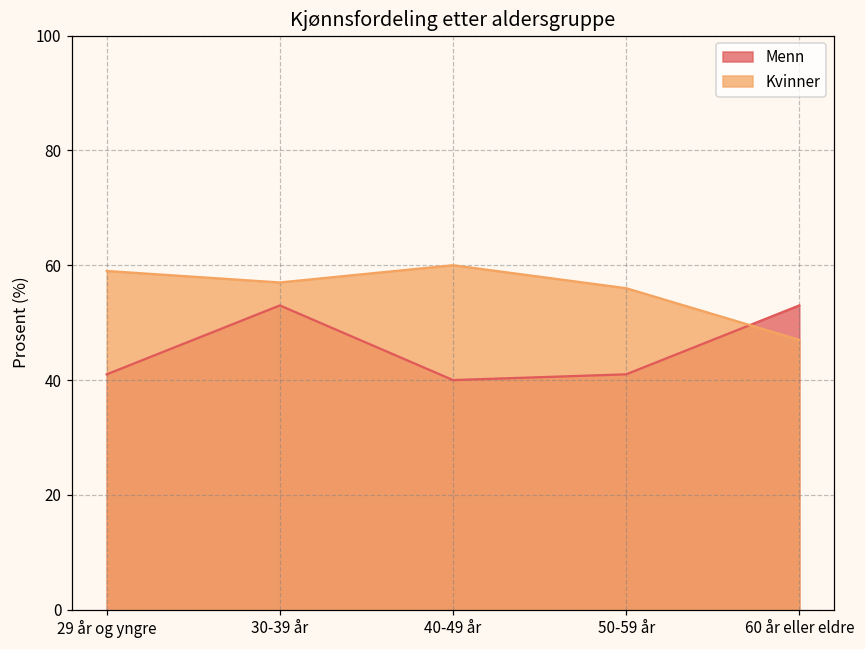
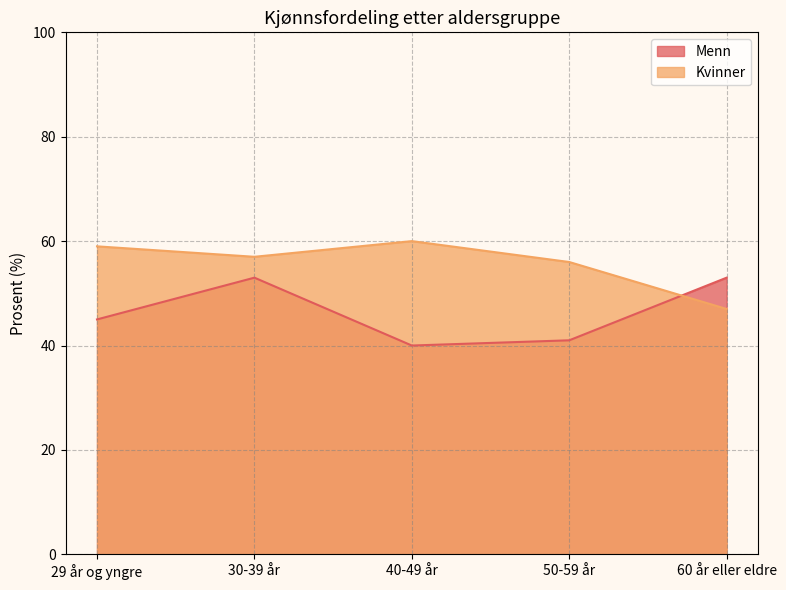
  {
    "Menn": {
-     "29 år og yngre": 41,
+     "29 år og yngre": 45,
      "30-39 år": 53,
      "40-49 år": 40,
      "50-59 år": 41,
      "60 år eller eldre": 53
    },
    "Kvinner": {
      "29 år og yngre": 59,
      "30-39 år": 57,
      "40-49 år": 60,
      "50-59 år": 56,
      "60 år eller eldre": 47
    }
  }
